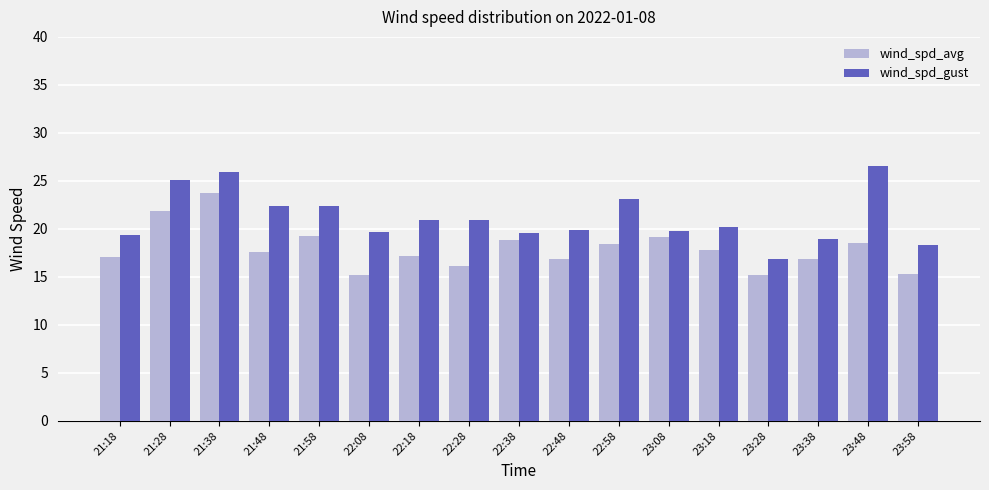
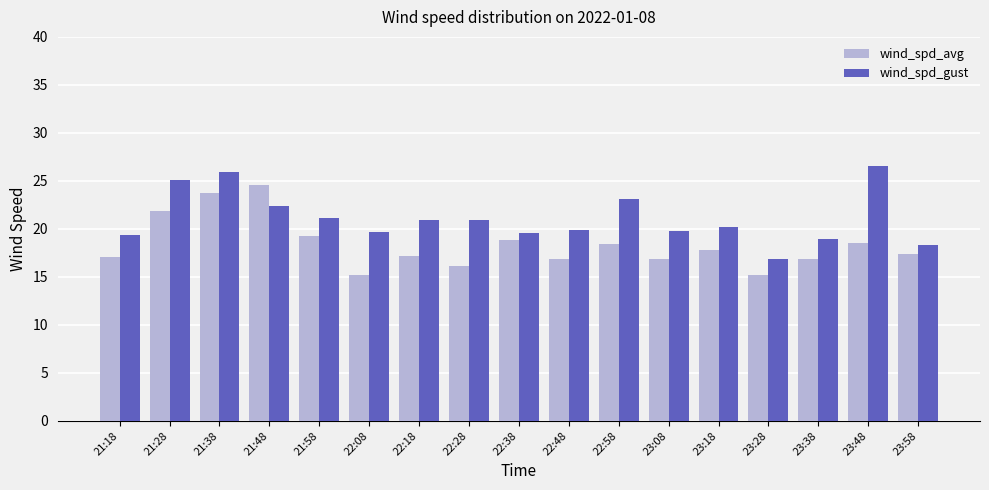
  {
    "wind_spd_avg": {
      "21:18": 17,
      "21:28": 22,
      "21:38": 24,
-     "21:48": 18,
+     "21:48": 25,
      "21:58": 19,
      "22:08": 15,
      "22:18": 17,
      "22:28": 16,
      "22:38": 19,
      "22:48": 17,
      "22:58": 18,
-     "23:08": 19,
+     "23:08": 17,
      "23:18": 18,
      "23:28": 15,
      "23:38": 17,
      "23:48": 19,
-     "23:58": 15
+     "23:58": 17
    },
    "wind_spd_gust": {
      "21:18": 19,
      "21:28": 25,
      "21:38": 26,
      "21:48": 22,
-     "21:58": 22,
+     "21:58": 21,
      "22:08": 20,
      "22:18": 21,
      "22:28": 21,
      "22:38": 20,
      "22:48": 20,
      "22:58": 23,
      "23:08": 20,
      "23:18": 20,
      "23:28": 17,
      "23:38": 19,
      "23:48": 27,
      "23:58": 18
    }
  }
